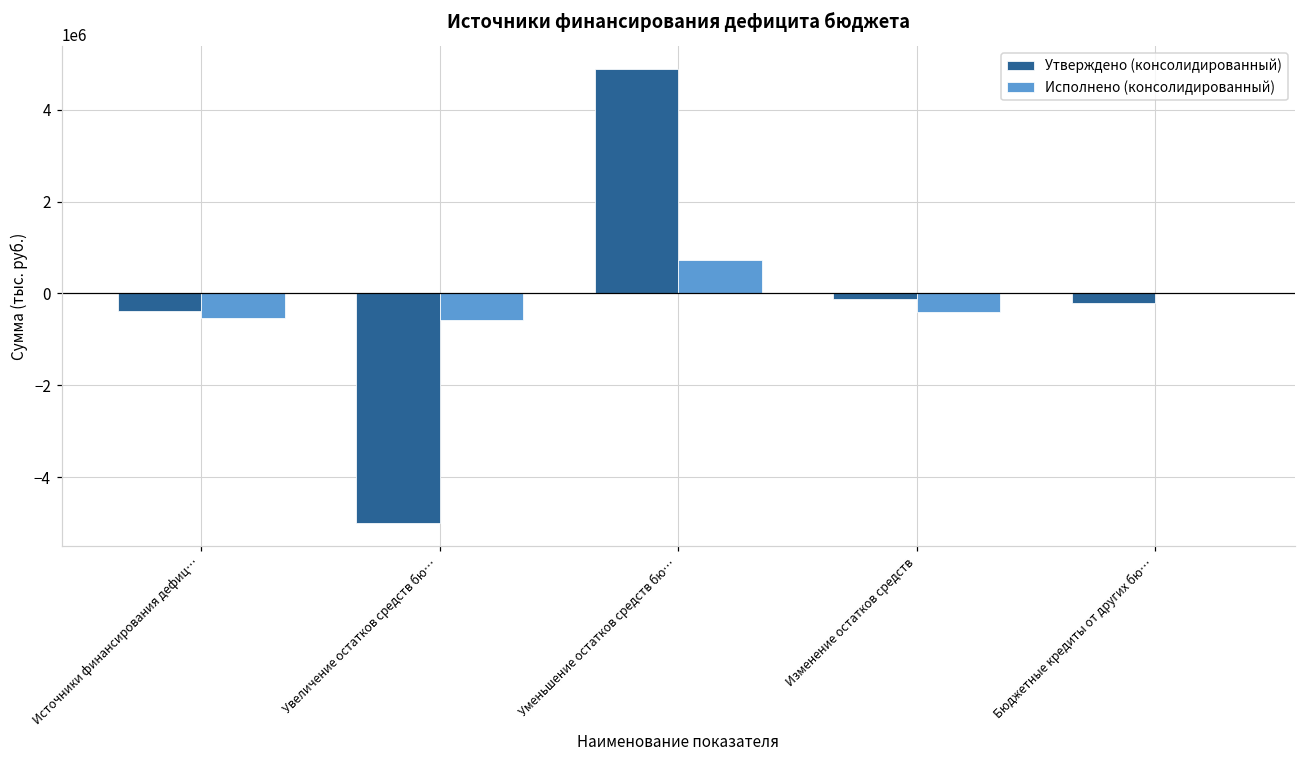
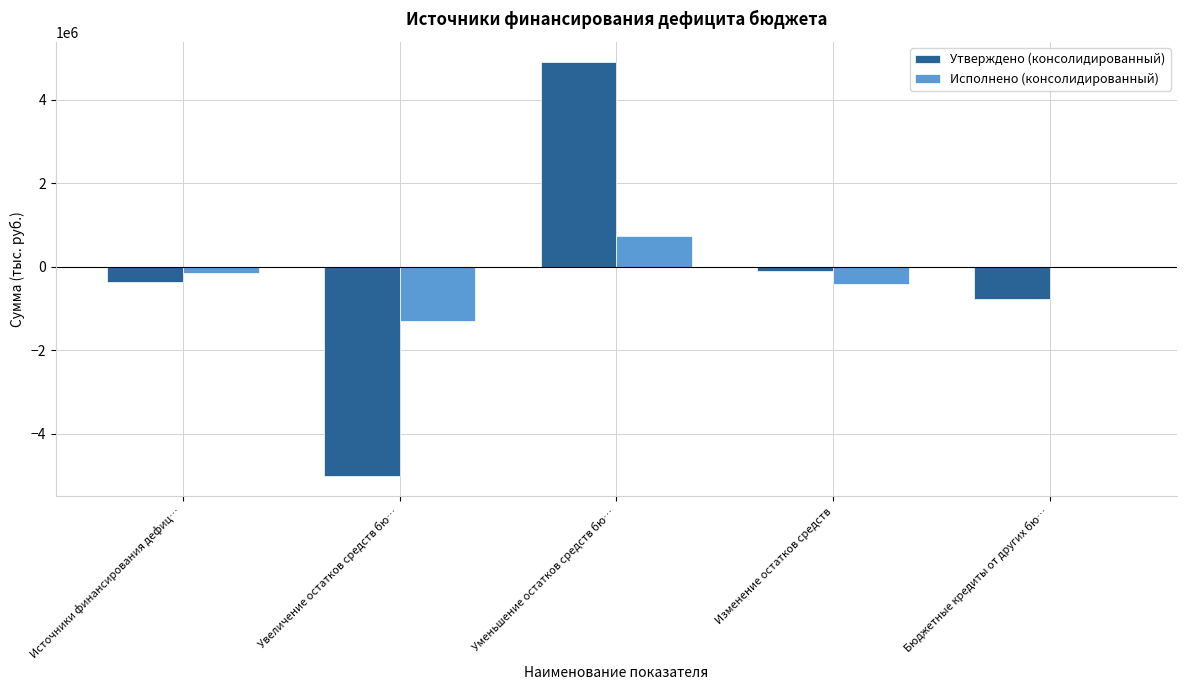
  {
    "Утверждено (консолидированный)": {
      "Источники финансирования дефиц…": -400000,
      "Увеличение остатков средств бю…": -5000000,
      "Уменьшение остатков средств бю…": 4900000,
      "Изменение остатков средств": -100000,
-     "Бюджетные кредиты от других бю…": -200000
+     "Бюджетные кредиты от других бю…": -800000
    },
    "Исполнено (консолидированный)": {
-     "Источники финансирования дефиц…": -500000,
-     "Увеличение остатков средств бю…": -600000,
+     "Источники финансирования дефиц…": -200000,
+     "Увеличение остатков средств бю…": -1300000,
      "Уменьшение остатков средств бю…": 700000,
      "Изменение остатков средств": -400000,
      "Бюджетные кредиты от других бю…": 0
    }
  }
